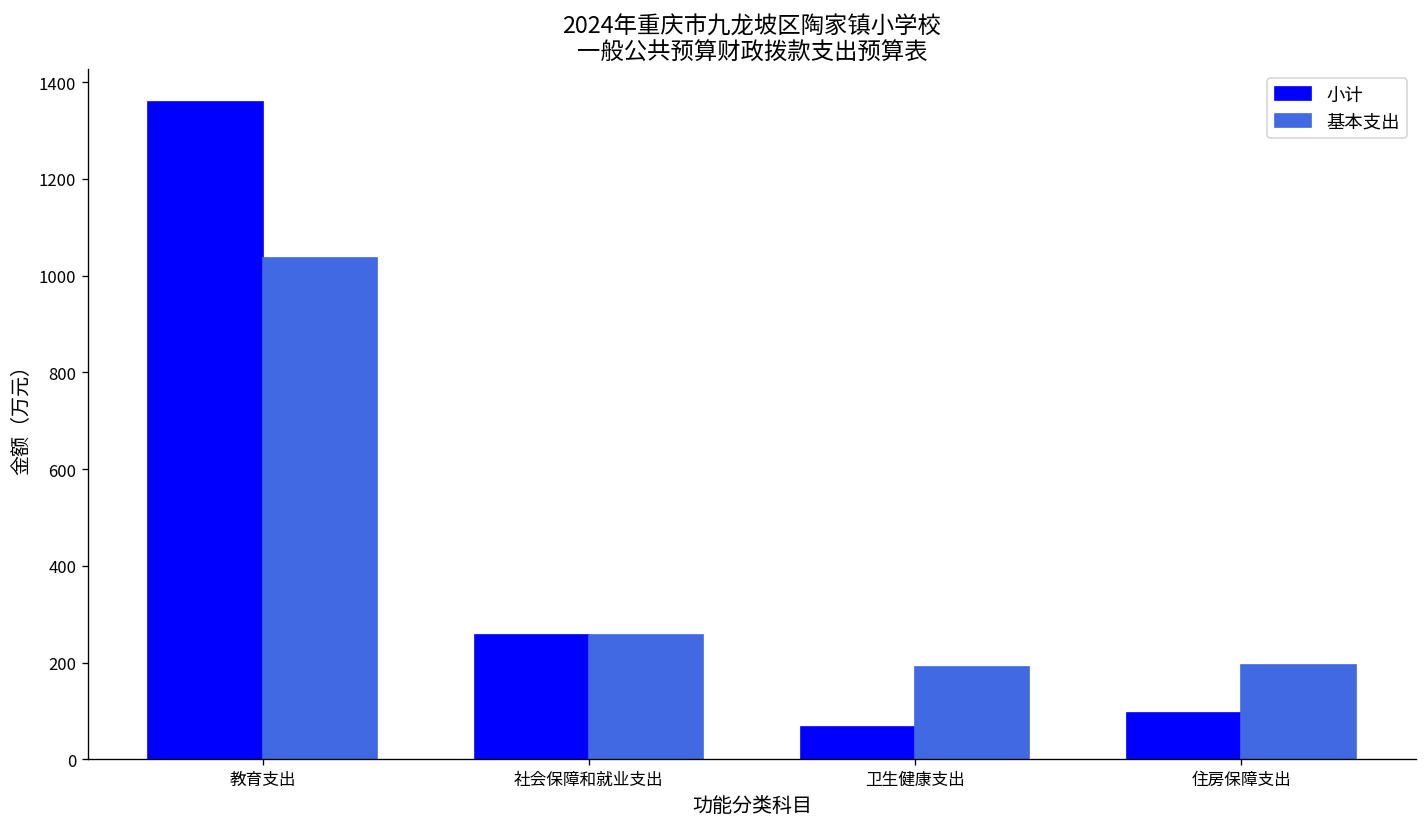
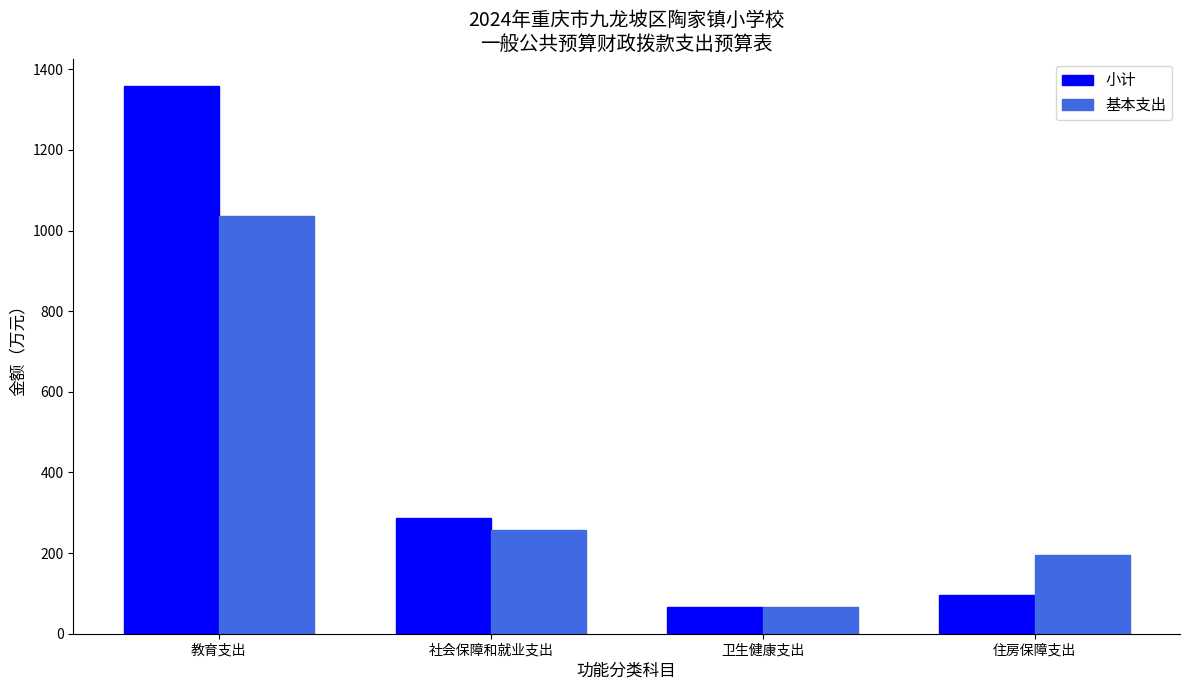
  {
    "小计": {
      "教育支出": 1360,
-     "社会保障和就业支出": 260,
+     "社会保障和就业支出": 290,
      "卫生健康支出": 70,
      "住房保障支出": 100
    },
    "基本支出": {
      "教育支出": 1040,
      "社会保障和就业支出": 260,
-     "卫生健康支出": 190,
+     "卫生健康支出": 70,
      "住房保障支出": 200
    }
  }
